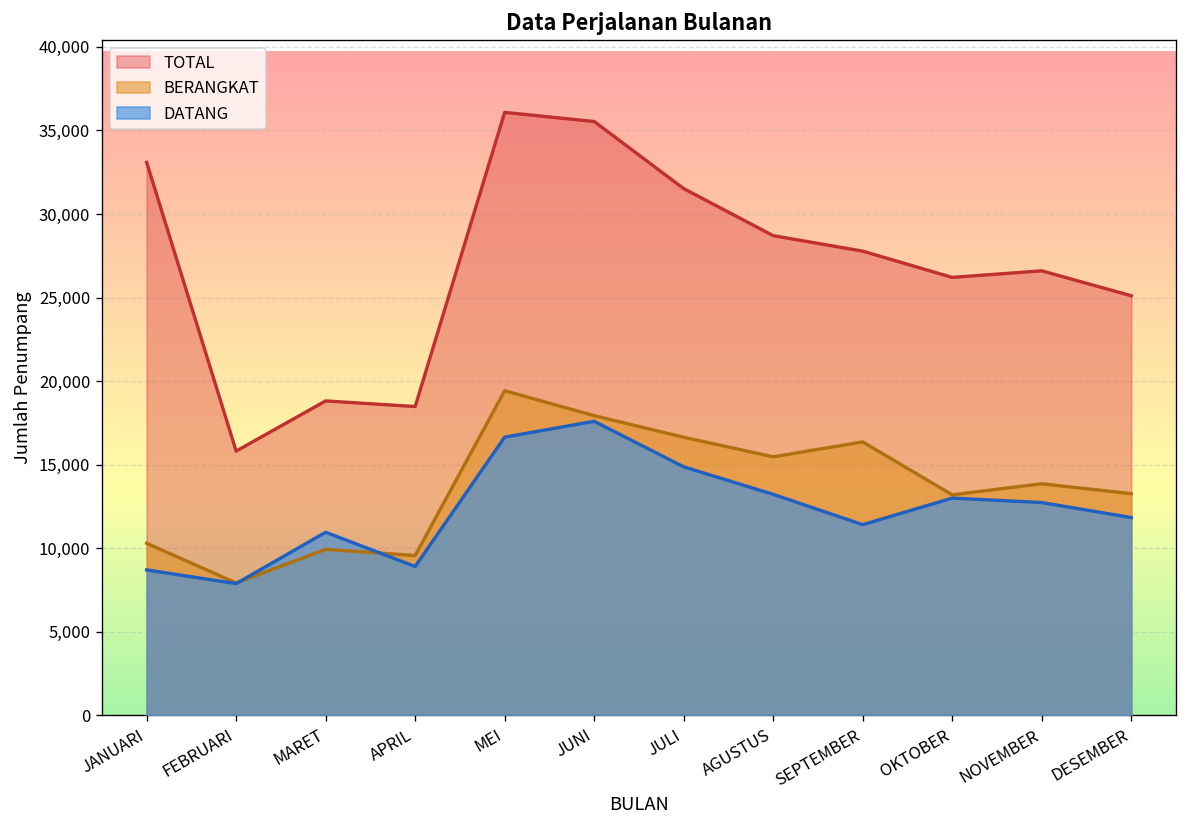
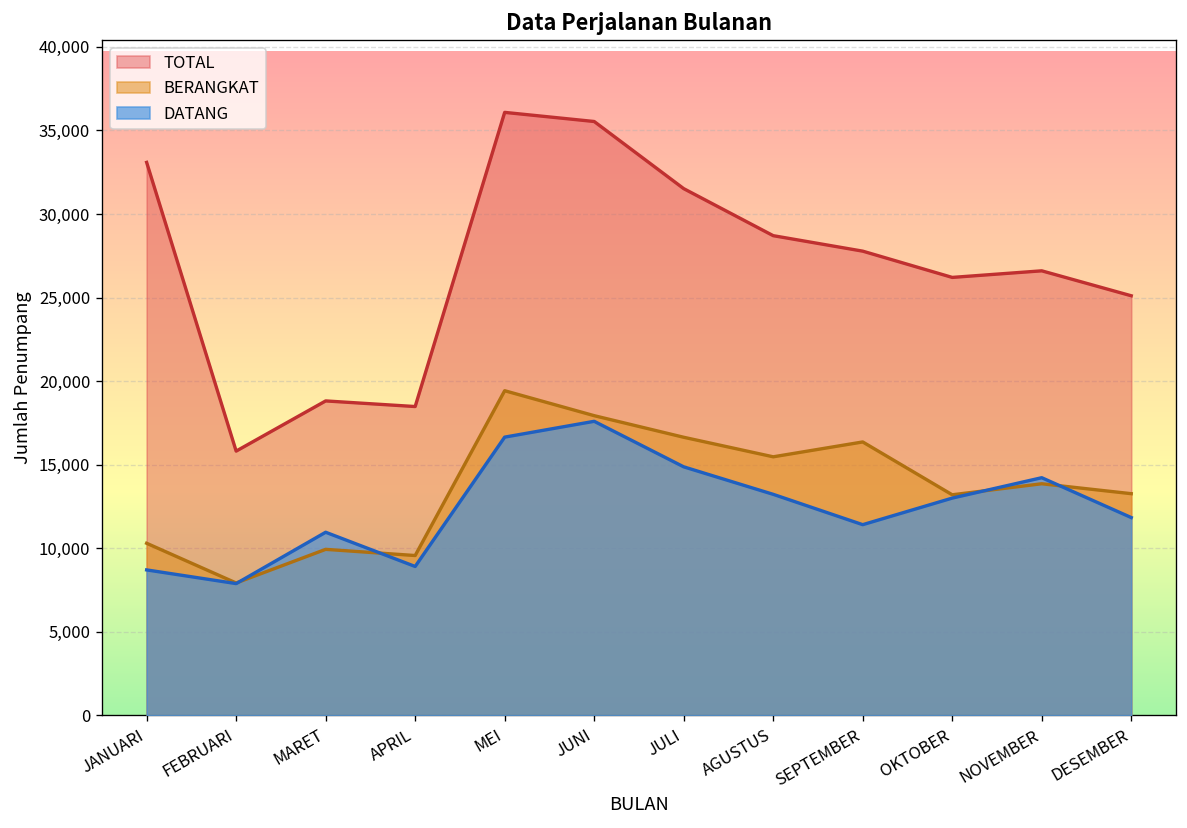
  {
    "TOTAL": {
      "JANUARI": "33,100",
      "FEBRUARI": "15,800",
      "MARET": "18,800",
      "APRIL": "18,500",
      "MEI": "36,100",
      "JUNI": "35,500",
      "JULI": "31,500",
      "AGUSTUS": "28,700",
      "SEPTEMBER": "27,800",
      "OKTOBER": "26,200",
      "NOVEMBER": "26,600",
      "DESEMBER": "25,100"
    },
    "BERANGKAT": {
      "JANUARI": "10,300",
      "MARET": "9,900",
      "APRIL": "9,600",
      "MEI": "19,400",
      "JUNI": "17,900",
      "JULI": "16,600",
      "AGUSTUS": "15,500",
      "SEPTEMBER": "16,400",
      "OKTOBER": "13,200",
      "NOVEMBER": "13,900",
      "DESEMBER": "13,300"
    },
    "DATANG": {
      "JANUARI": "8,700",
      "MARET": "11,000",
      "APRIL": "8,900",
      "MEI": "16,700",
      "JUNI": "17,600",
      "JULI": "14,900",
      "AGUSTUS": "13,200",
      "SEPTEMBER": "11,400",
      "OKTOBER": "13,000",
-     "NOVEMBER": "12,700",
+     "NOVEMBER": "14,200",
      "DESEMBER": "11,800"
    }
  }
